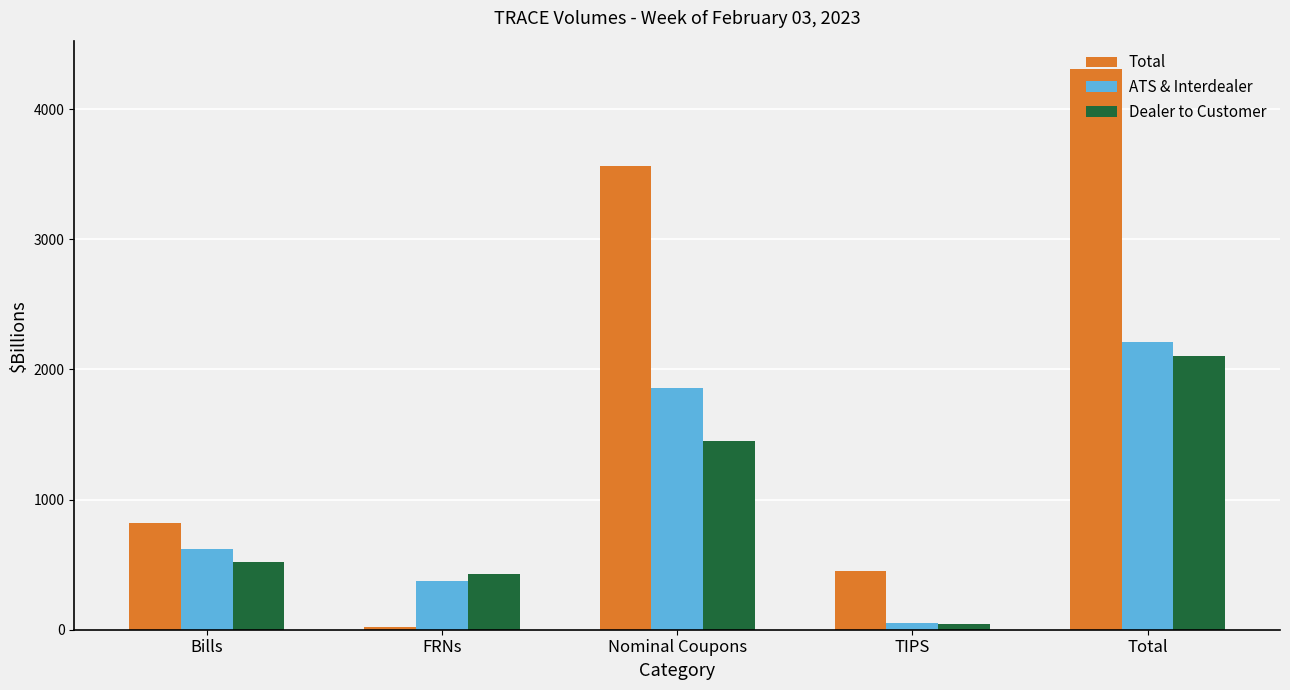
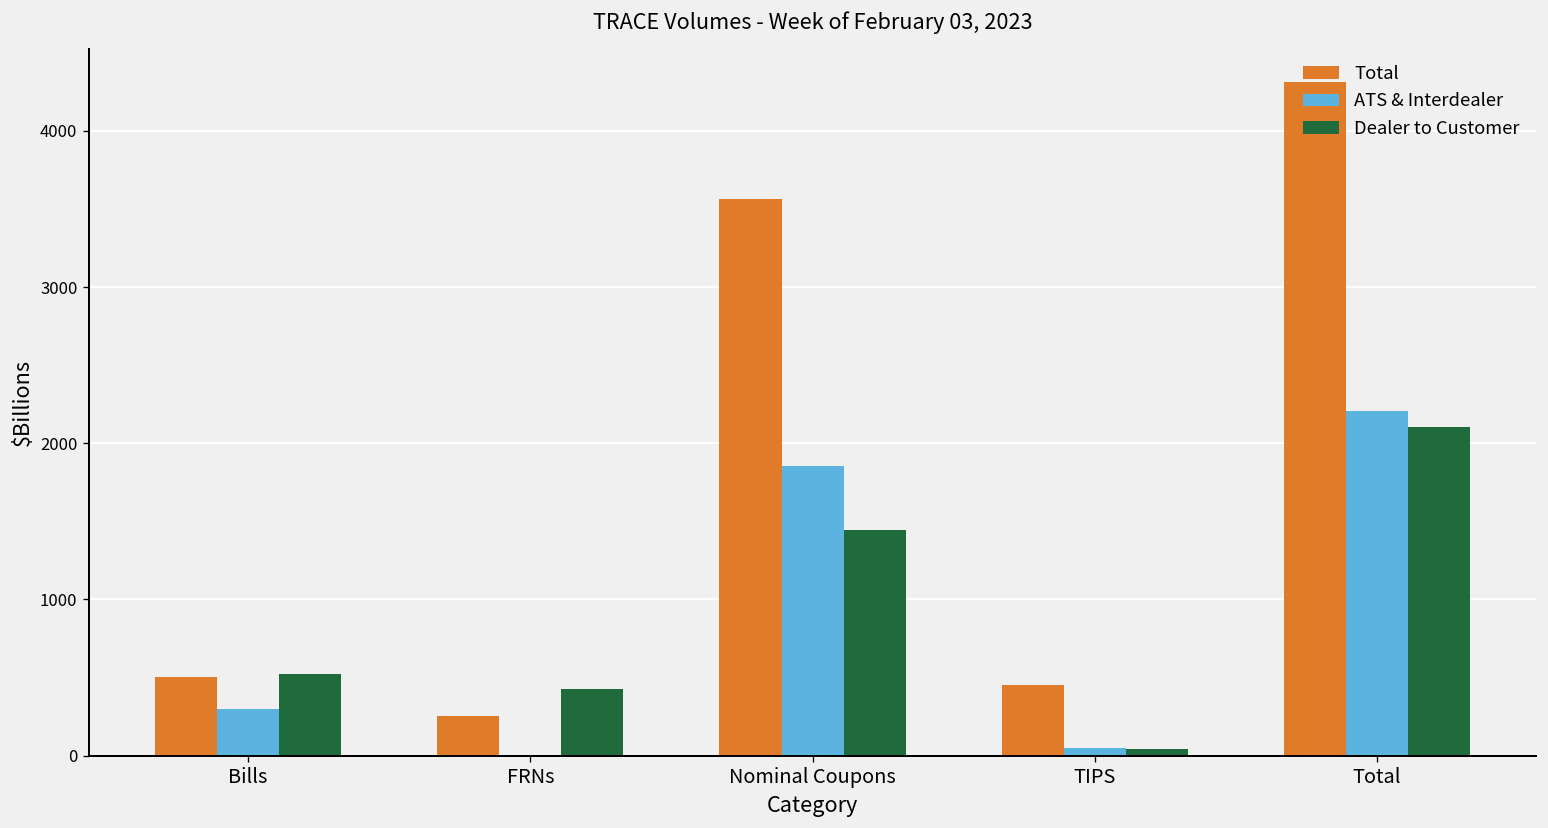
  {
    "Total": {
-     "Bills": 820,
-     "FRNs": 20,
+     "Bills": 500,
+     "FRNs": 250,
      "Nominal Coupons": 3570,
      "TIPS": 450,
      "Total": 4310
    },
    "ATS & Interdealer": {
-     "Bills": 620,
-     "FRNs": 370,
+     "Bills": 300,
+     "FRNs": 10,
      "Nominal Coupons": 1860,
      "TIPS": 50,
      "Total": 2210
    },
    "Dealer to Customer": {
      "Bills": 520,
      "FRNs": 420,
      "Nominal Coupons": 1450,
      "TIPS": 40,
      "Total": 2100
    }
  }
